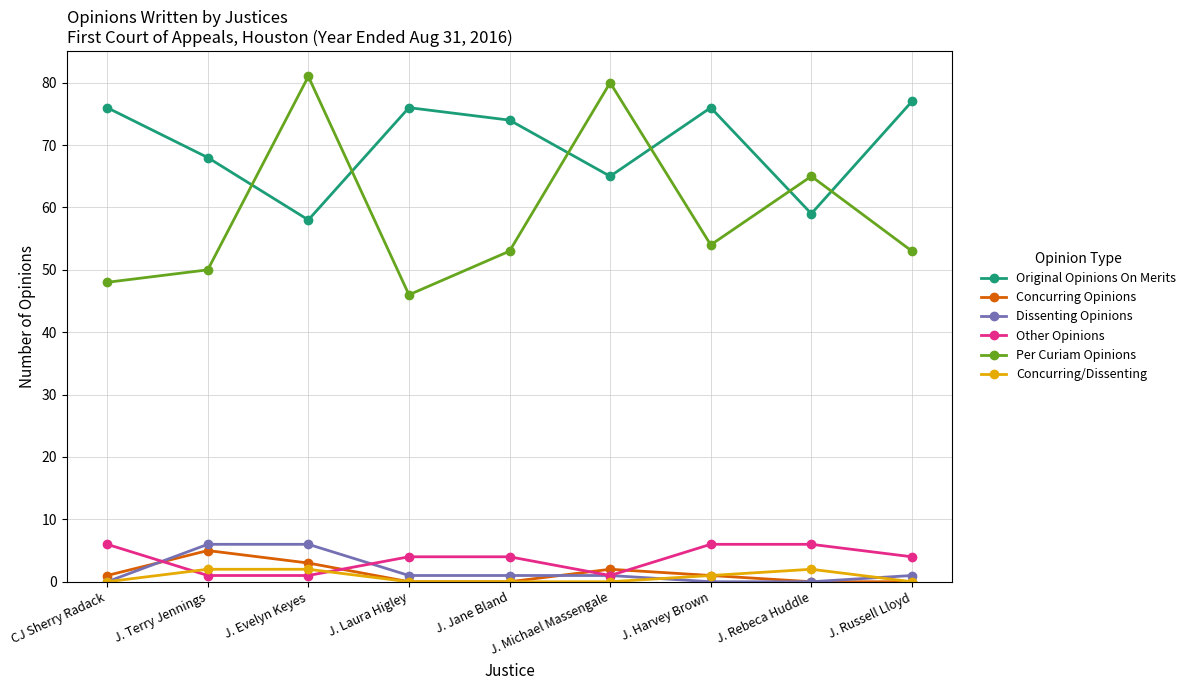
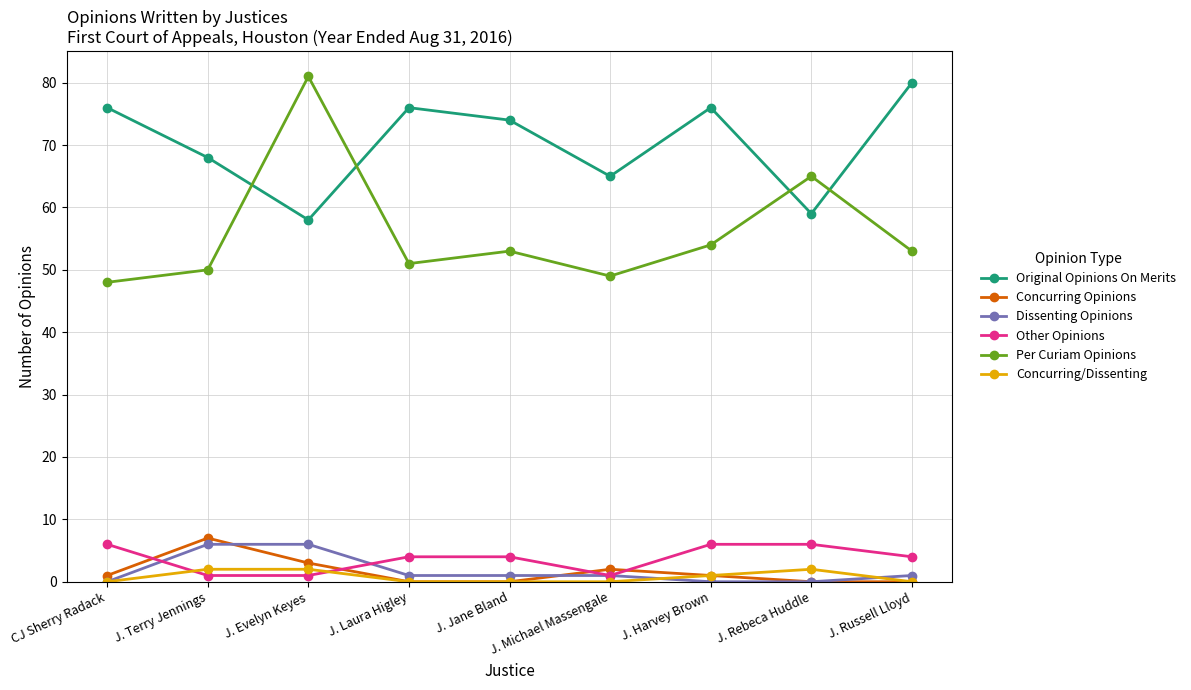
  {
    "Original Opinions On Merits": {
      "CJ Sherry Radack": 76,
      "J. Terry Jennings": 68,
      "J. Evelyn Keyes": 58,
      "J. Laura Higley": 76,
      "J. Jane Bland": 74,
      "J. Michael Massengale": 65,
      "J. Harvey Brown": 76,
      "J. Rebeca Huddle": 59,
-     "J. Russell Lloyd": 77
+     "J. Russell Lloyd": 80
    },
    "Concurring Opinions": {
      "CJ Sherry Radack": 1,
-     "J. Terry Jennings": 5,
+     "J. Terry Jennings": 7,
      "J. Evelyn Keyes": 3,
      "J. Michael Massengale": 2
    },
    "Dissenting Opinions": {
      "J. Terry Jennings": 6,
      "J. Evelyn Keyes": 6,
      "J. Laura Higley": 1,
      "J. Jane Bland": 1,
      "J. Harvey Brown": 0,
      "J. Russell Lloyd": 1
    },
    "Other Opinions": {
      "CJ Sherry Radack": 6,
      "J. Terry Jennings": 1,
      "J. Evelyn Keyes": 1,
      "J. Laura Higley": 4,
      "J. Jane Bland": 4,
      "J. Harvey Brown": 6,
      "J. Rebeca Huddle": 6,
      "J. Russell Lloyd": 4
    },
    "Per Curiam Opinions": {
      "CJ Sherry Radack": 48,
      "J. Terry Jennings": 50,
      "J. Evelyn Keyes": 81,
-     "J. Laura Higley": 46,
+     "J. Laura Higley": 51,
      "J. Jane Bland": 53,
-     "J. Michael Massengale": 80,
+     "J. Michael Massengale": 49,
      "J. Harvey Brown": 54,
      "J. Rebeca Huddle": 65,
      "J. Russell Lloyd": 53
    },
    "Concurring/Dissenting": {
      "J. Terry Jennings": 2,
      "J. Evelyn Keyes": 2,
      "J. Michael Massengale": 0,
      "J. Rebeca Huddle": 2
    }
  }
